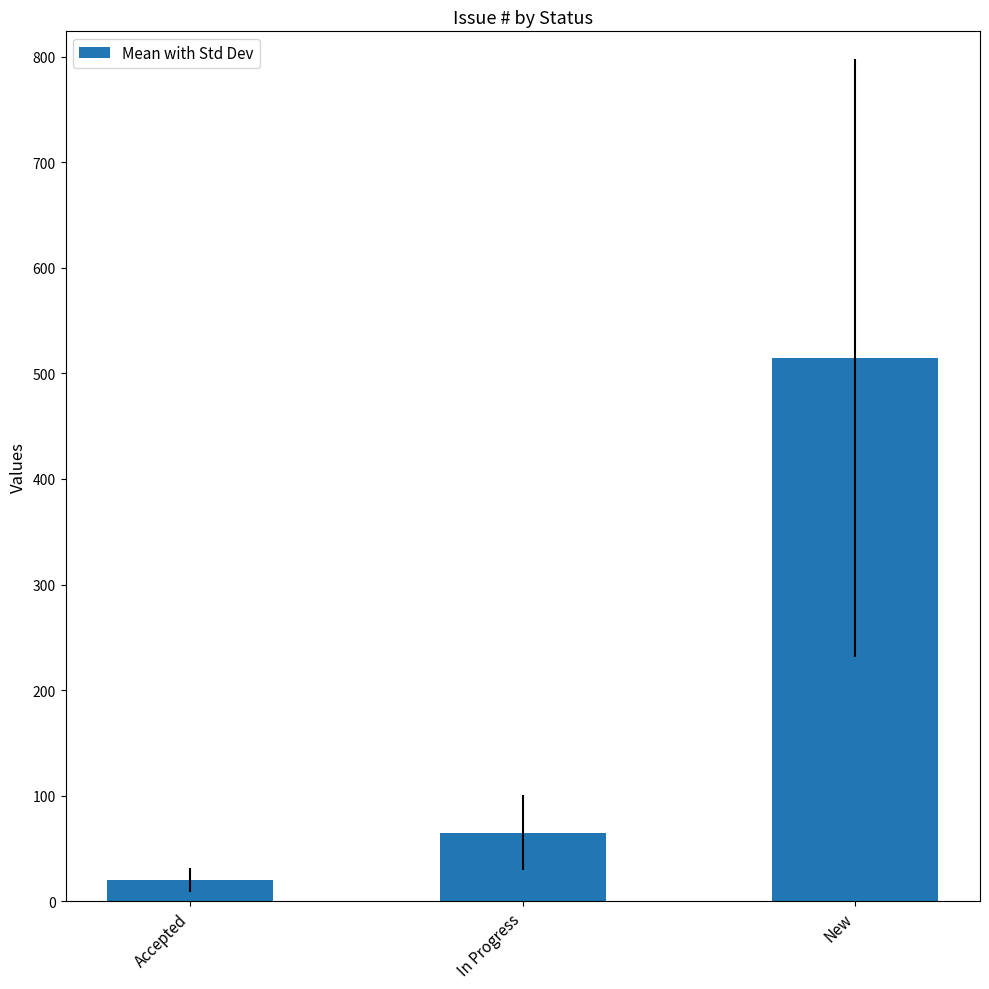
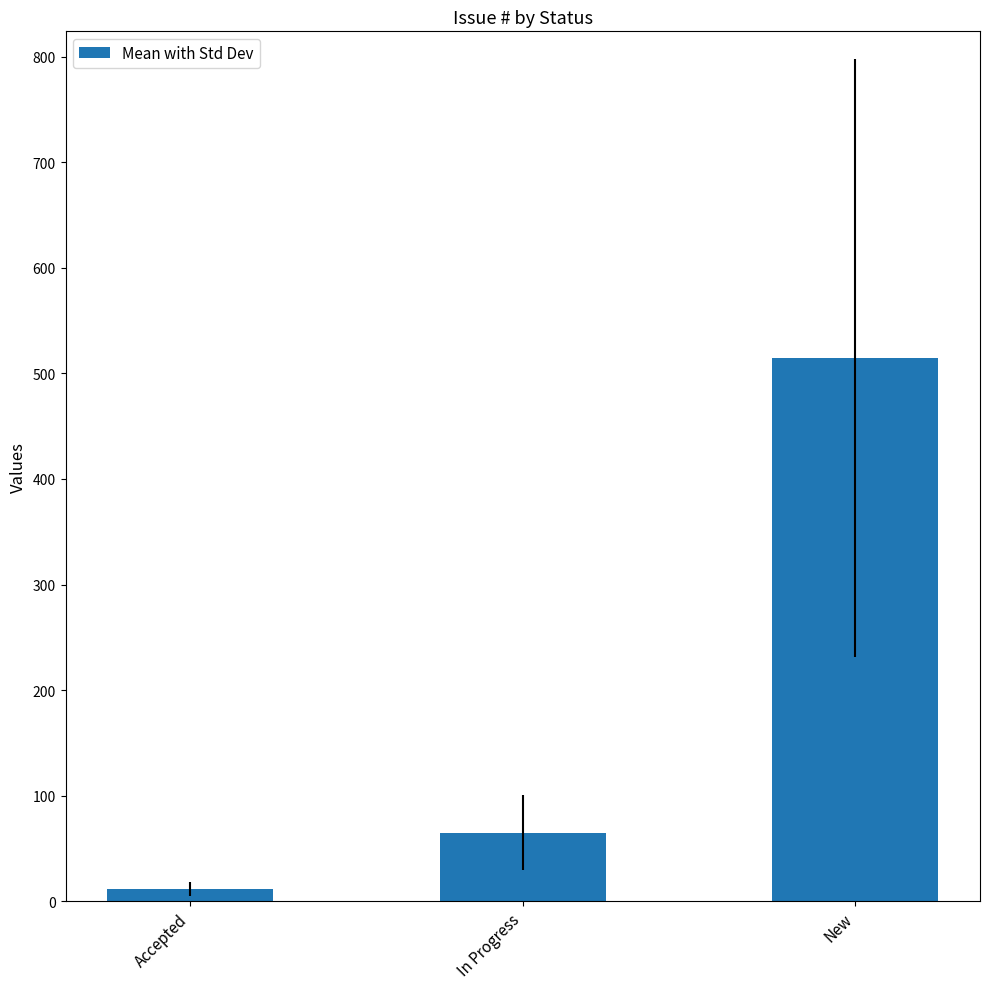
  {
-   "Accepted": 20,
+   "Accepted": 12,
    "In Progress": 65,
    "New": 515
  }
